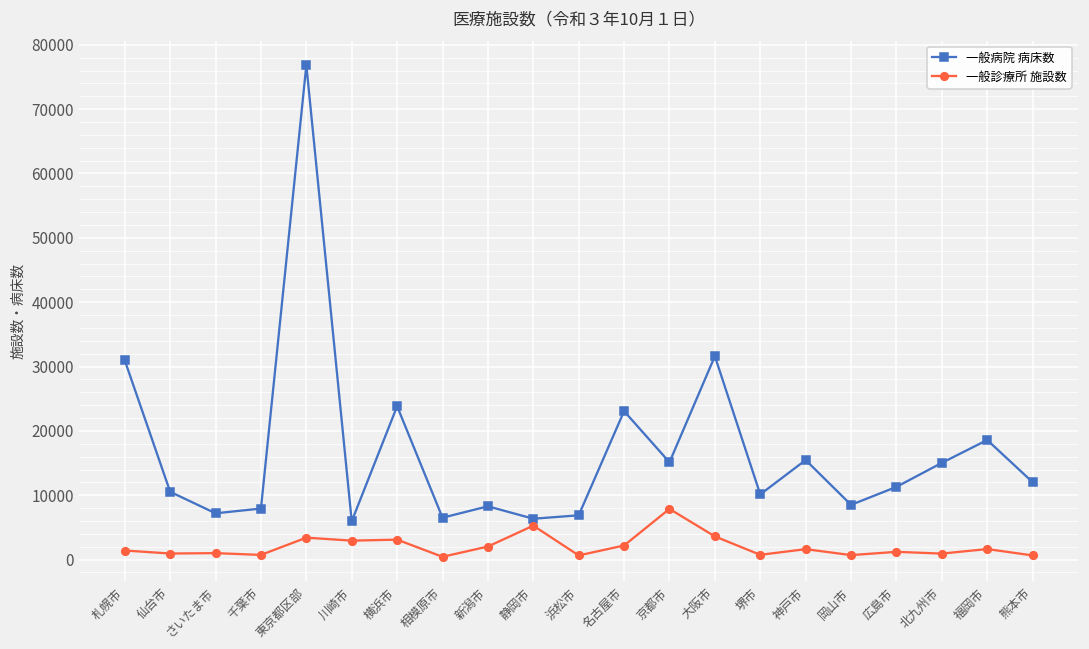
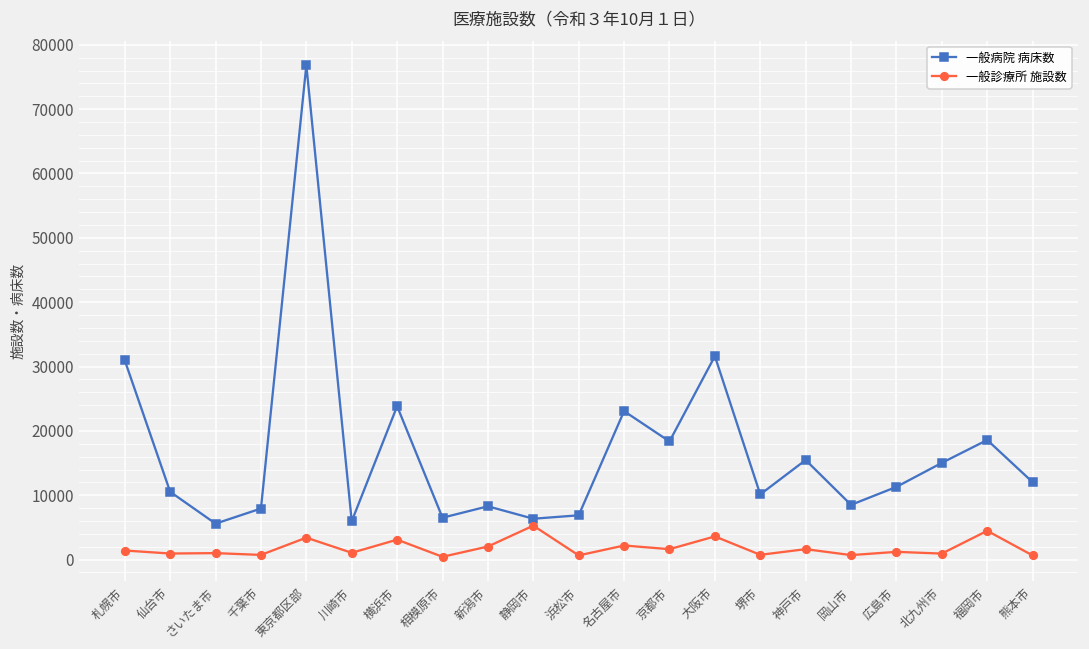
  {
    "一般病院 病床数": {
      "札幌市": 31000,
      "仙台市": 11000,
-     "さいたま市": 7000,
+     "さいたま市": 6000,
      "千葉市": 8000,
      "東京都区部": 77000,
      "川崎市": 6000,
      "横浜市": 24000,
      "相模原市": 7000,
      "新潟市": 8000,
      "静岡市": 6000,
      "浜松市": 7000,
      "名古屋市": 23000,
-     "京都市": 15000,
+     "京都市": 18000,
      "大阪市": 32000,
      "堺市": 10000,
      "神戸市": 15000,
      "岡山市": 9000,
      "広島市": 11000,
      "北九州市": 15000,
      "福岡市": 19000,
      "熊本市": 12000
    },
    "一般診療所 施設数": {
      "札幌市": 1000,
      "仙台市": 1000,
      "さいたま市": 1000,
      "千葉市": 1000,
      "東京都区部": 3000,
-     "川崎市": 3000,
+     "川崎市": 1000,
      "横浜市": 3000,
      "相模原市": 0,
      "新潟市": 2000,
      "静岡市": 5000,
      "浜松市": 1000,
      "名古屋市": 2000,
-     "京都市": 8000,
+     "京都市": 2000,
      "大阪市": 4000,
      "堺市": 1000,
      "神戸市": 2000,
      "岡山市": 1000,
      "広島市": 1000,
      "北九州市": 1000,
-     "福岡市": 2000,
+     "福岡市": 4000,
      "熊本市": 1000
    }
  }
